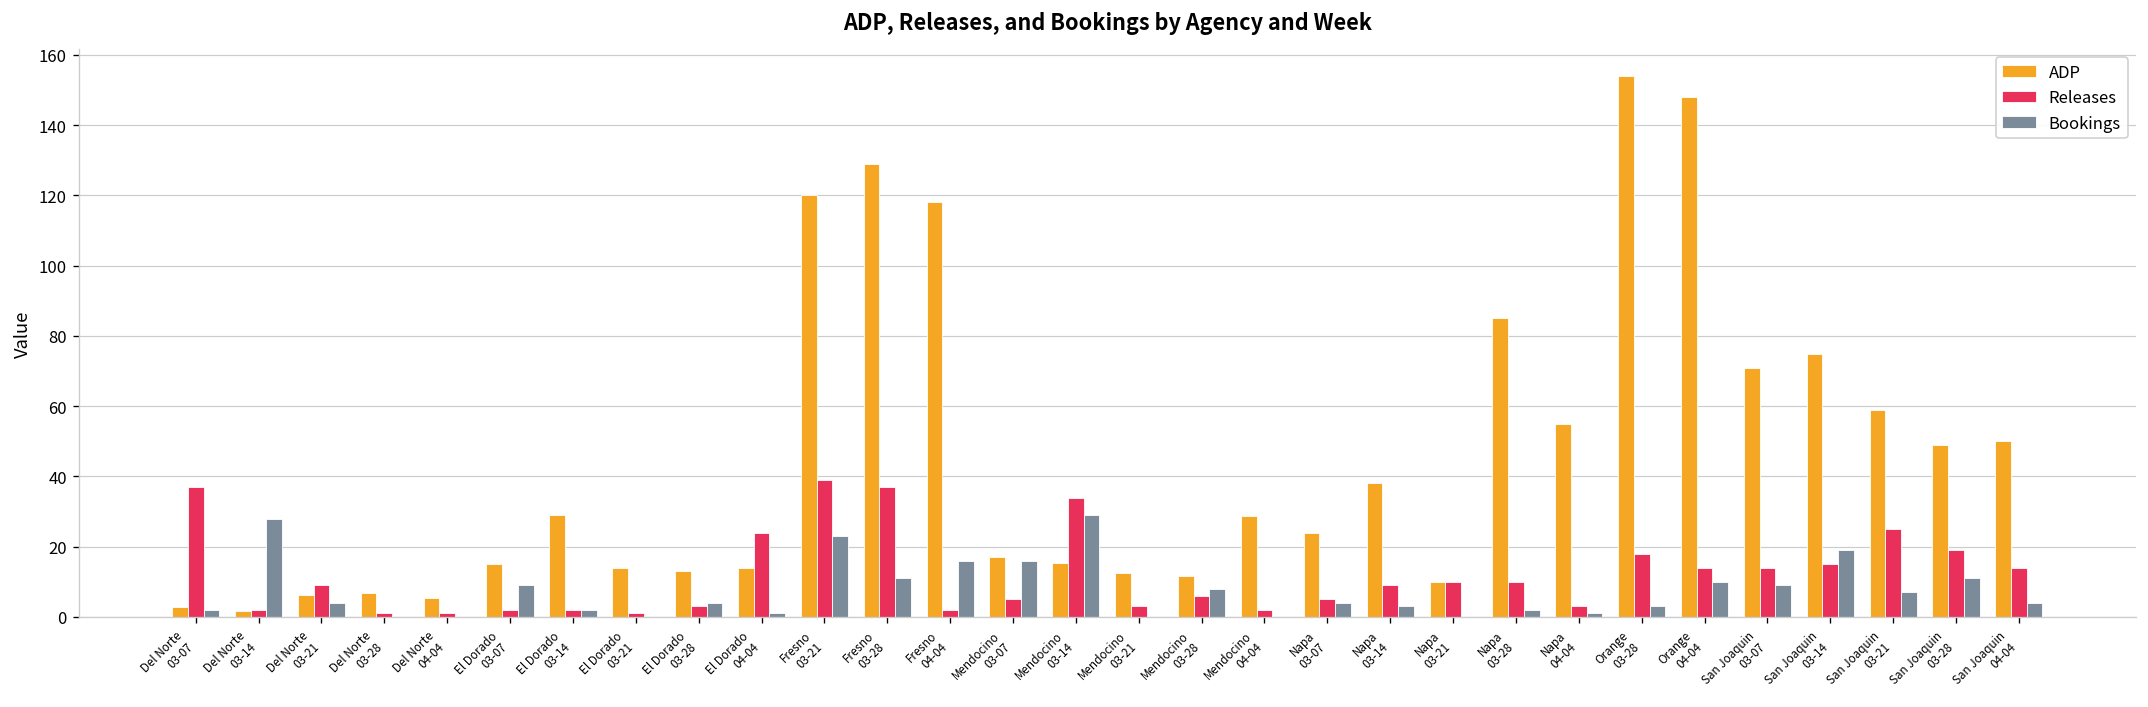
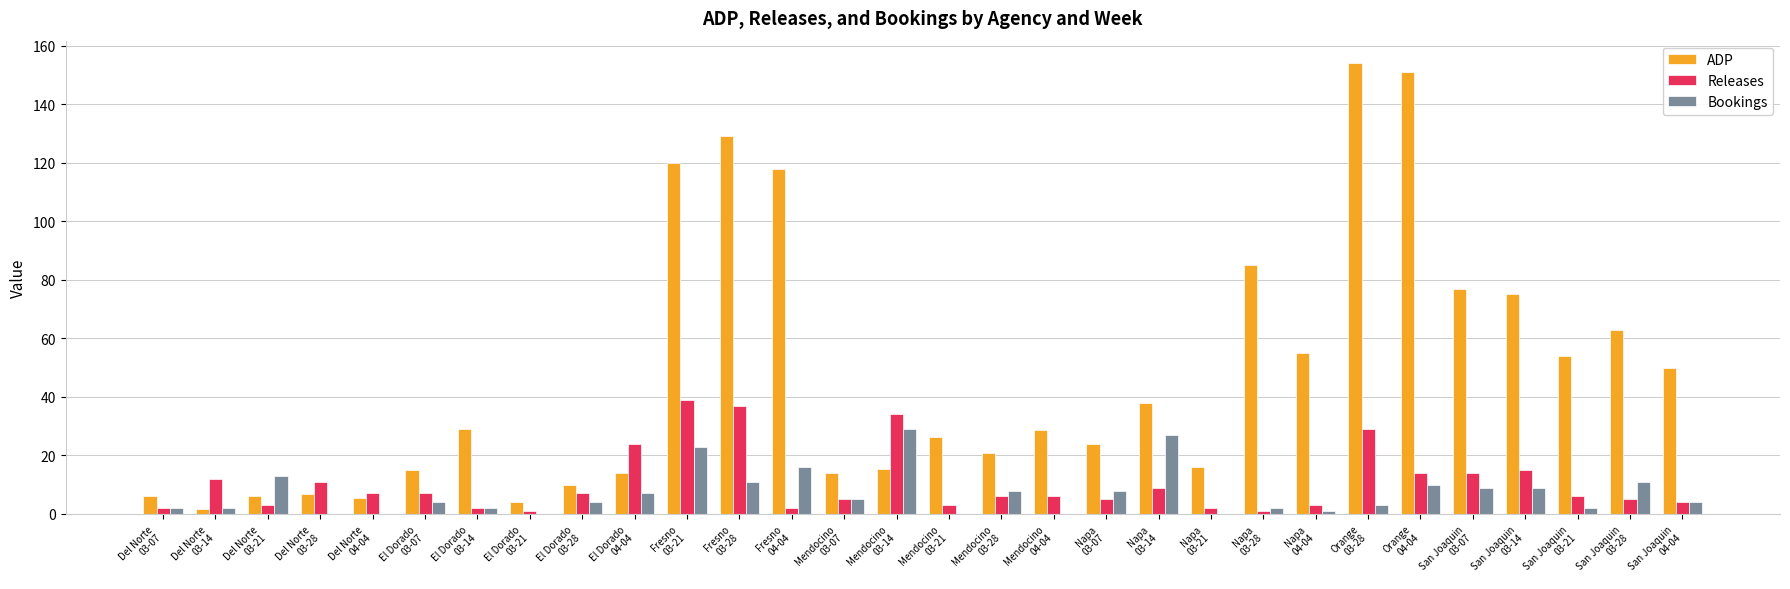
  {
    "ADP": {
-     "Del Norte 03-07": 3,
+     "Del Norte 03-07": 6,
      "Del Norte 03-14": 2,
      "Del Norte 03-21": 6,
      "Del Norte 03-28": 7,
      "Del Norte 04-04": 5,
      "El Dorado 03-07": 15,
      "El Dorado 03-14": 29,
-     "El Dorado 03-21": 14,
-     "El Dorado 03-28": 13,
+     "El Dorado 03-21": 4,
+     "El Dorado 03-28": 10,
      "El Dorado 04-04": 14,
      "Fresno 03-21": 120,
      "Fresno 03-28": 129,
      "Fresno 04-04": 118,
-     "Mendocino 03-07": 17,
+     "Mendocino 03-07": 14,
      "Mendocino 03-14": 16,
-     "Mendocino 03-21": 12,
-     "Mendocino 03-28": 12,
+     "Mendocino 03-21": 26,
+     "Mendocino 03-28": 21,
      "Mendocino 04-04": 29,
      "Napa 03-07": 24,
      "Napa 03-14": 38,
-     "Napa 03-21": 10,
+     "Napa 03-21": 16,
      "Napa 03-28": 85,
      "Napa 04-04": 55,
      "Orange 03-28": 154,
-     "Orange 04-04": 148,
-     "San Joaquin 03-07": 71,
+     "Orange 04-04": 151,
+     "San Joaquin 03-07": 77,
      "San Joaquin 03-14": 75,
-     "San Joaquin 03-21": 59,
-     "San Joaquin 03-28": 49,
+     "San Joaquin 03-21": 54,
+     "San Joaquin 03-28": 63,
      "San Joaquin 04-04": 50
    },
    "Releases": {
-     "Del Norte 03-07": 37,
-     "Del Norte 03-14": 2,
-     "Del Norte 03-21": 9,
-     "Del Norte 03-28": 1,
-     "Del Norte 04-04": 1,
-     "El Dorado 03-07": 2,
+     "Del Norte 03-07": 2,
+     "Del Norte 03-14": 12,
+     "Del Norte 03-21": 3,
+     "Del Norte 03-28": 11,
+     "Del Norte 04-04": 7,
+     "El Dorado 03-07": 7,
      "El Dorado 03-14": 2,
      "El Dorado 03-21": 1,
-     "El Dorado 03-28": 3,
+     "El Dorado 03-28": 7,
      "El Dorado 04-04": 24,
      "Fresno 03-21": 39,
      "Fresno 03-28": 37,
      "Fresno 04-04": 2,
      "Mendocino 03-07": 5,
      "Mendocino 03-14": 34,
      "Mendocino 03-21": 3,
      "Mendocino 03-28": 6,
-     "Mendocino 04-04": 2,
+     "Mendocino 04-04": 6,
      "Napa 03-07": 5,
      "Napa 03-14": 9,
-     "Napa 03-21": 10,
-     "Napa 03-28": 10,
+     "Napa 03-21": 2,
+     "Napa 03-28": 1,
      "Napa 04-04": 3,
-     "Orange 03-28": 18,
+     "Orange 03-28": 29,
      "Orange 04-04": 14,
      "San Joaquin 03-07": 14,
      "San Joaquin 03-14": 15,
-     "San Joaquin 03-21": 25,
-     "San Joaquin 03-28": 19,
-     "San Joaquin 04-04": 14
+     "San Joaquin 03-21": 6,
+     "San Joaquin 03-28": 5,
+     "San Joaquin 04-04": 4
    },
    "Bookings": {
      "Del Norte 03-07": 2,
-     "Del Norte 03-14": 28,
-     "Del Norte 03-21": 4,
+     "Del Norte 03-14": 2,
+     "Del Norte 03-21": 13,
      "Del Norte 03-28": 0,
      "Del Norte 04-04": 0,
-     "El Dorado 03-07": 9,
+     "El Dorado 03-07": 4,
      "El Dorado 03-14": 2,
      "El Dorado 03-21": 0,
      "El Dorado 03-28": 4,
-     "El Dorado 04-04": 1,
+     "El Dorado 04-04": 7,
      "Fresno 03-21": 23,
      "Fresno 03-28": 11,
      "Fresno 04-04": 16,
-     "Mendocino 03-07": 16,
+     "Mendocino 03-07": 5,
      "Mendocino 03-14": 29,
      "Mendocino 03-21": 0,
      "Mendocino 03-28": 8,
      "Mendocino 04-04": 0,
-     "Napa 03-07": 4,
-     "Napa 03-14": 3,
+     "Napa 03-07": 8,
+     "Napa 03-14": 27,
      "Napa 03-21": 0,
      "Napa 03-28": 2,
      "Napa 04-04": 1,
      "Orange 03-28": 3,
      "Orange 04-04": 10,
      "San Joaquin 03-07": 9,
-     "San Joaquin 03-14": 19,
-     "San Joaquin 03-21": 7,
+     "San Joaquin 03-14": 9,
+     "San Joaquin 03-21": 2,
      "San Joaquin 03-28": 11,
      "San Joaquin 04-04": 4
    }
  }
